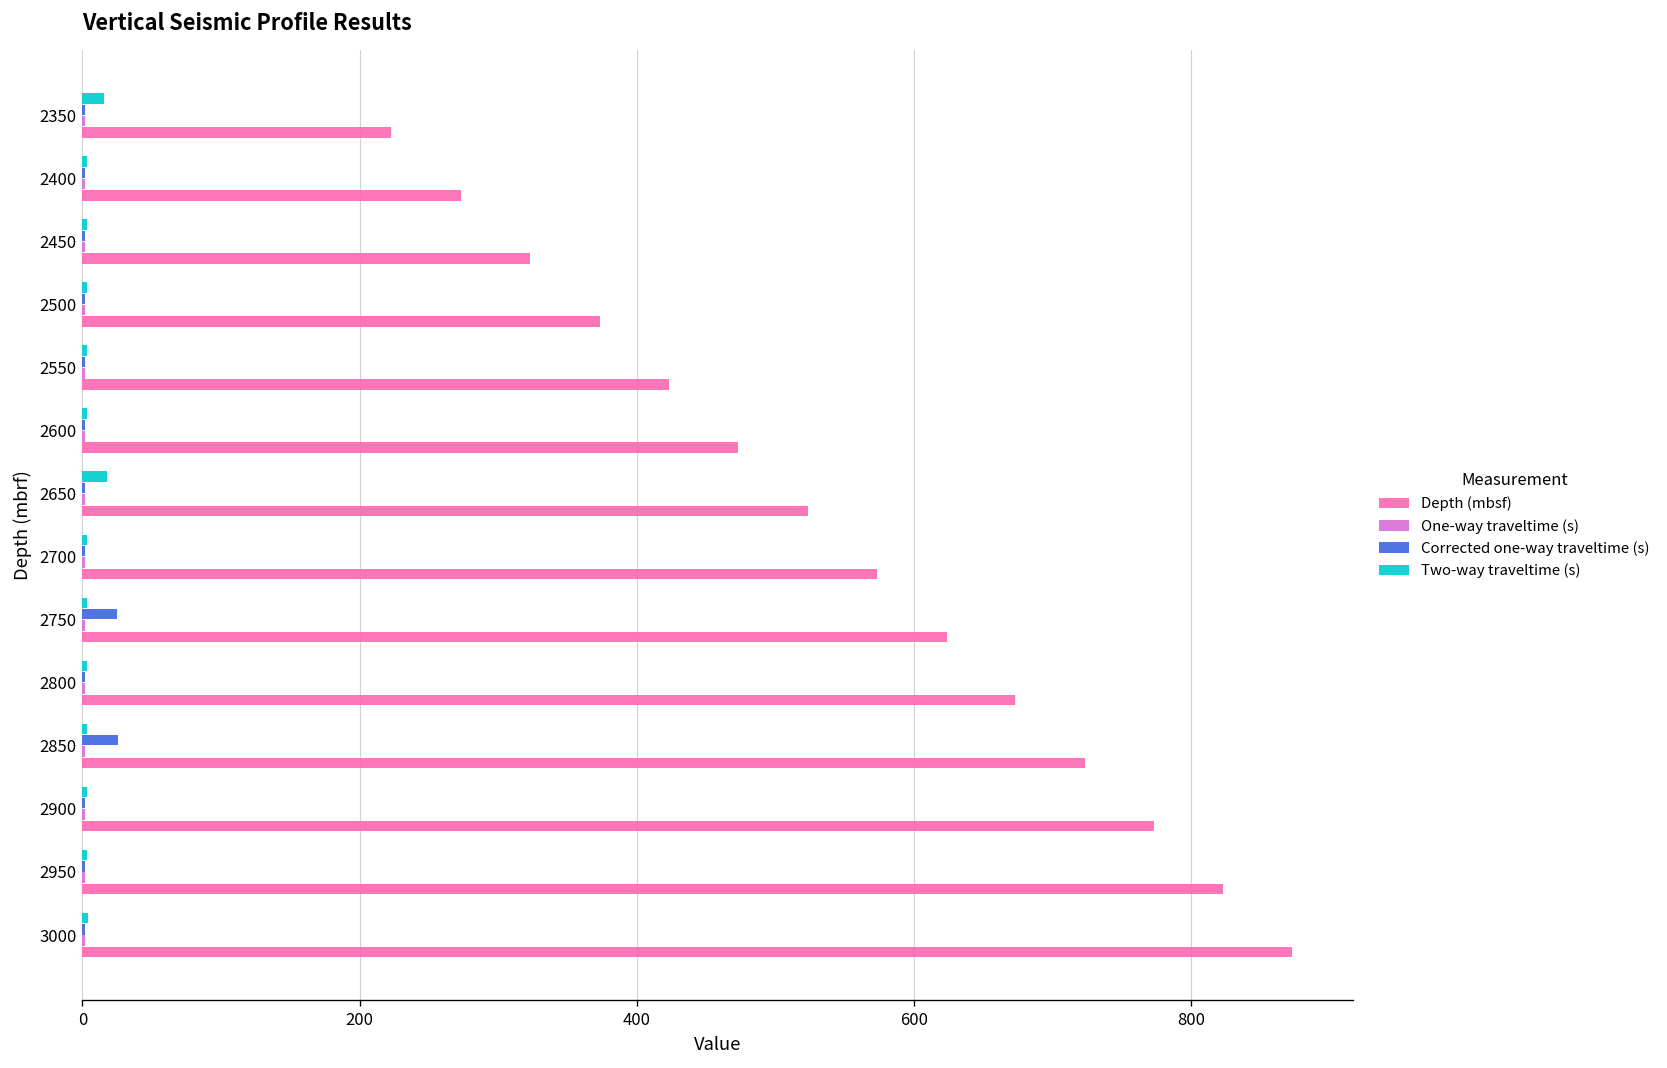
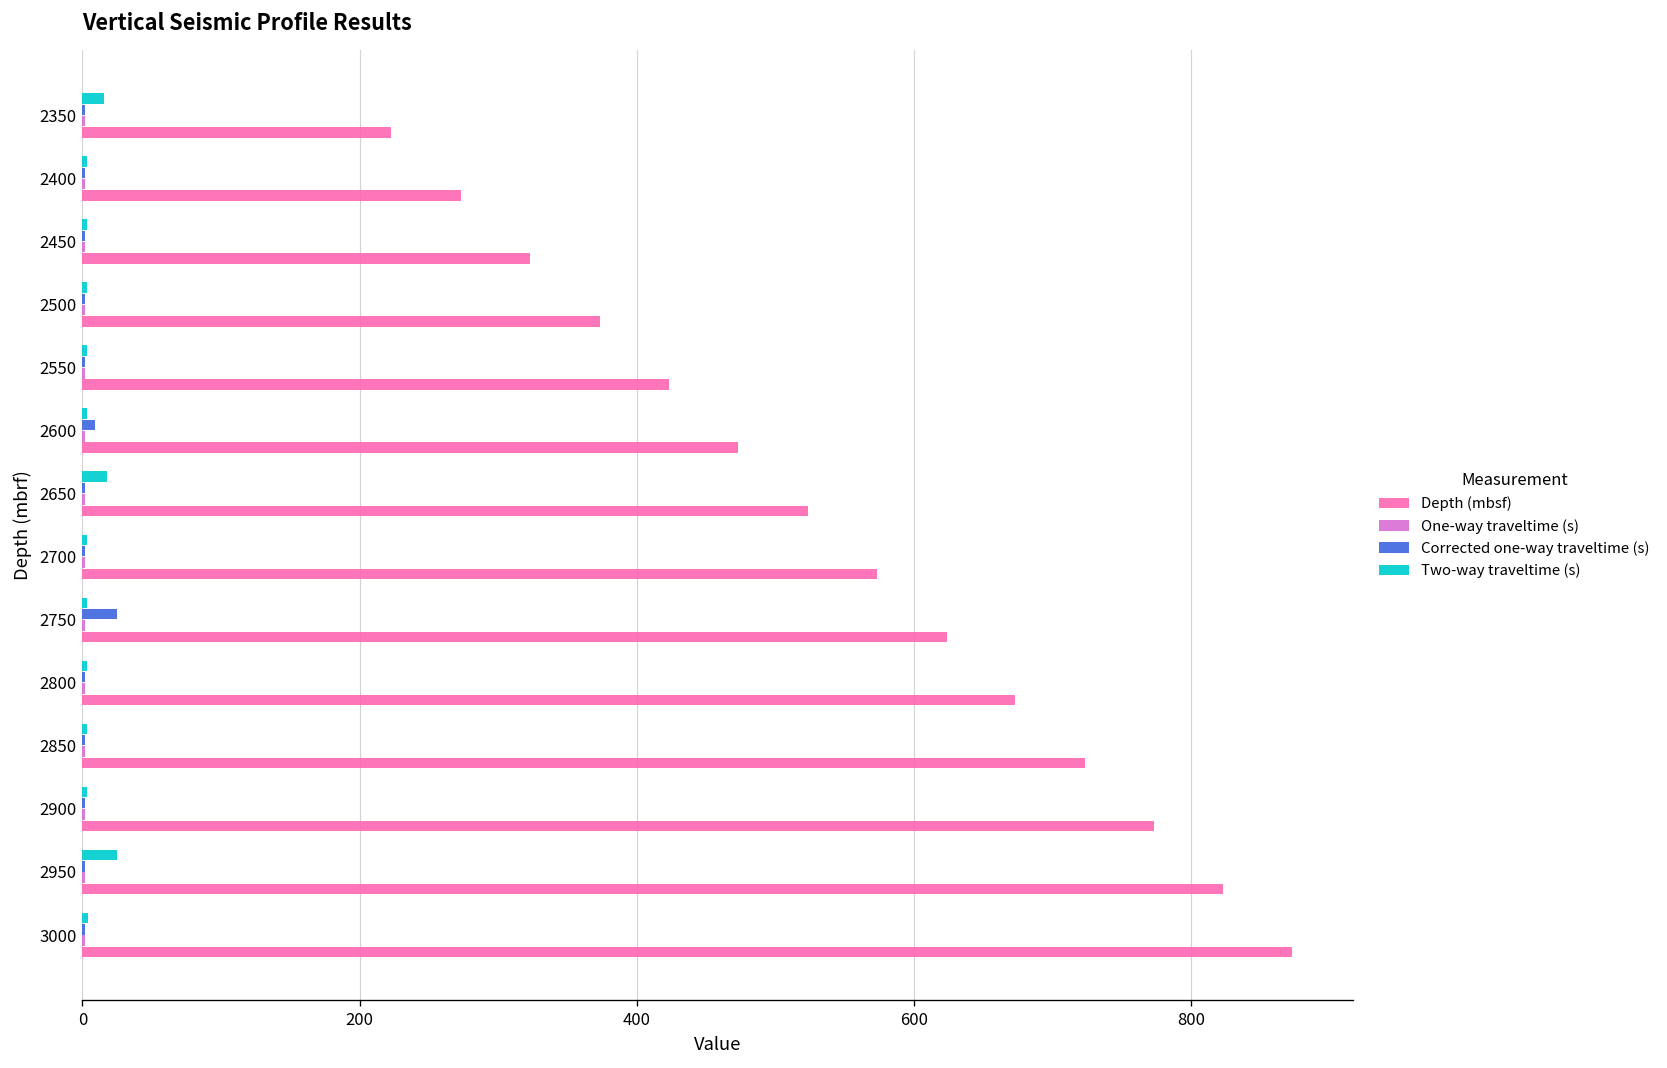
  {
    "Corrected one-way traveltime (s)": {
-     "2600": 2,
+     "2600": 9,
      "2750": 25,
-     "2850": 26
+     "2850": 2
    },
    "Two-way traveltime (s)": {
      "2350": 15,
      "2400": 3,
      "2450": 3,
      "2500": 3,
      "2550": 3,
      "2600": 3,
      "2650": 18,
      "2700": 3,
      "2750": 4,
      "2800": 4,
      "2850": 4,
      "2900": 4,
-     "2950": 4,
+     "2950": 25,
      "3000": 4
    }
  }
